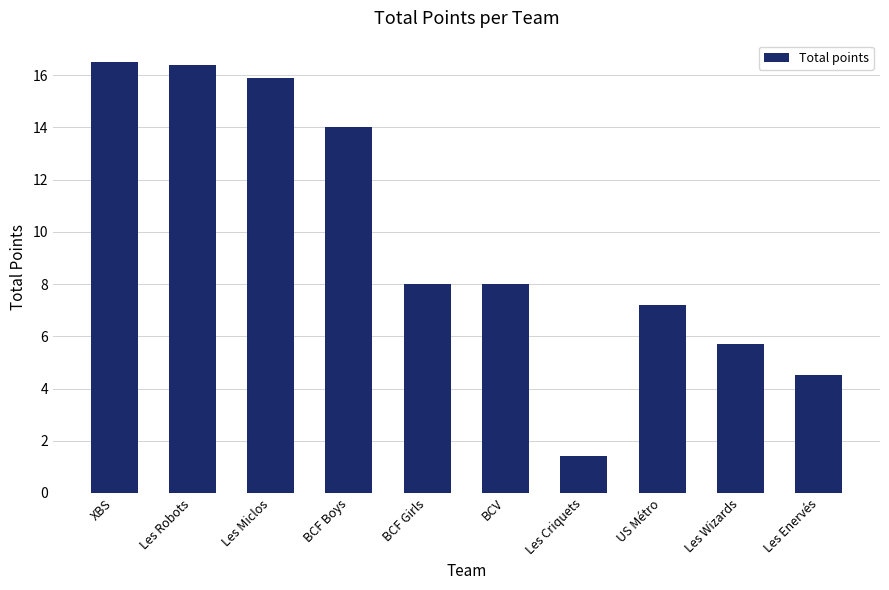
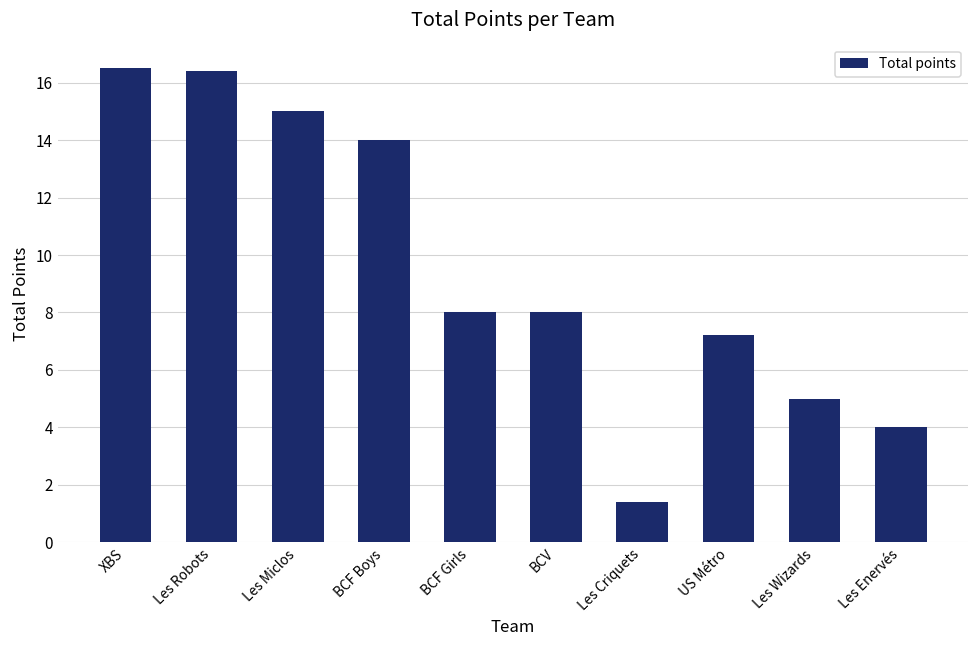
  {
    "XBS": 16.5,
    "Les Robots": 16.4,
-   "Les Miclos": 15.9,
+   "Les Miclos": 15.0,
    "BCF Boys": 14.0,
    "BCF Girls": 8.0,
    "BCV": 8.0,
    "Les Criquets": 1.4,
    "US Métro": 7.2,
-   "Les Wizards": 5.7,
-   "Les Enervés": 4.5
+   "Les Wizards": 5.0,
+   "Les Enervés": 4.0
  }
